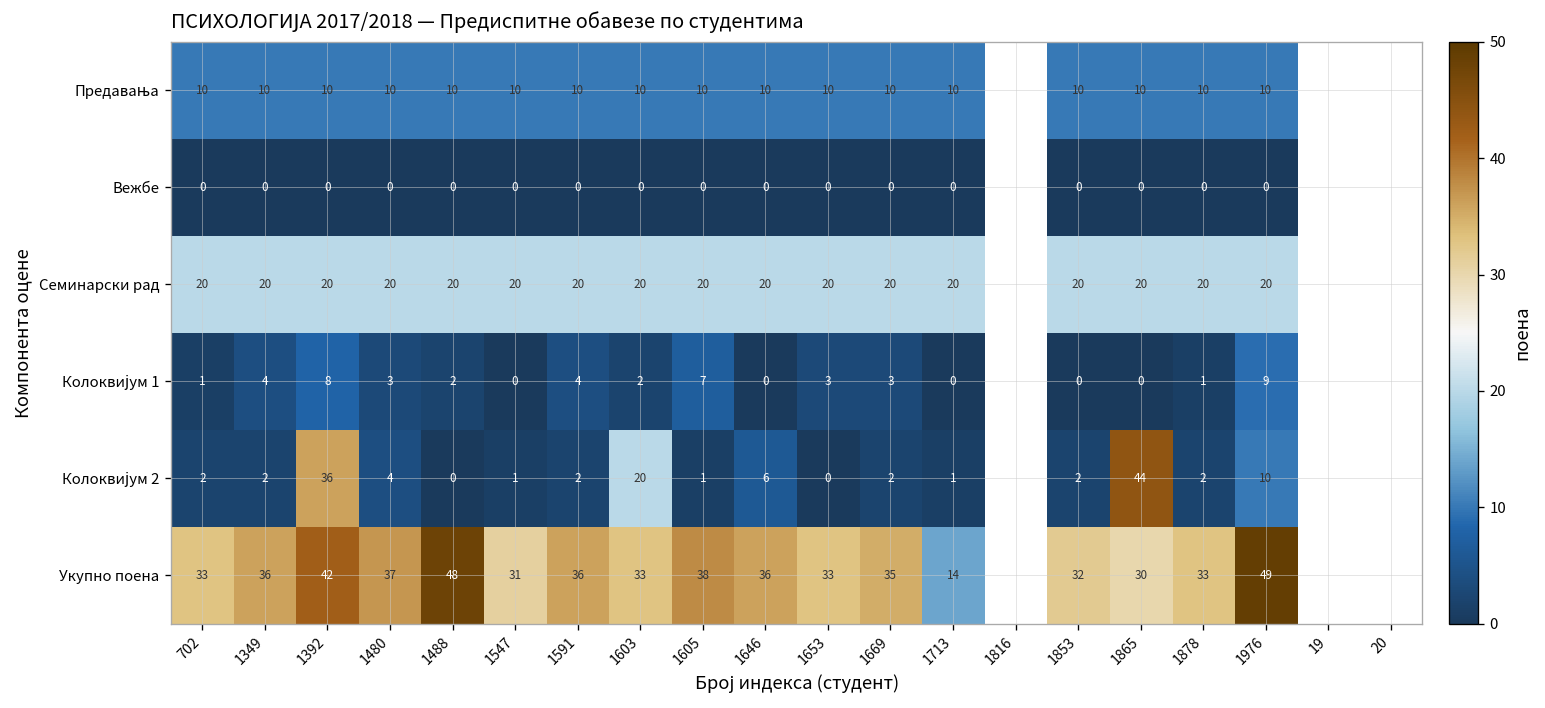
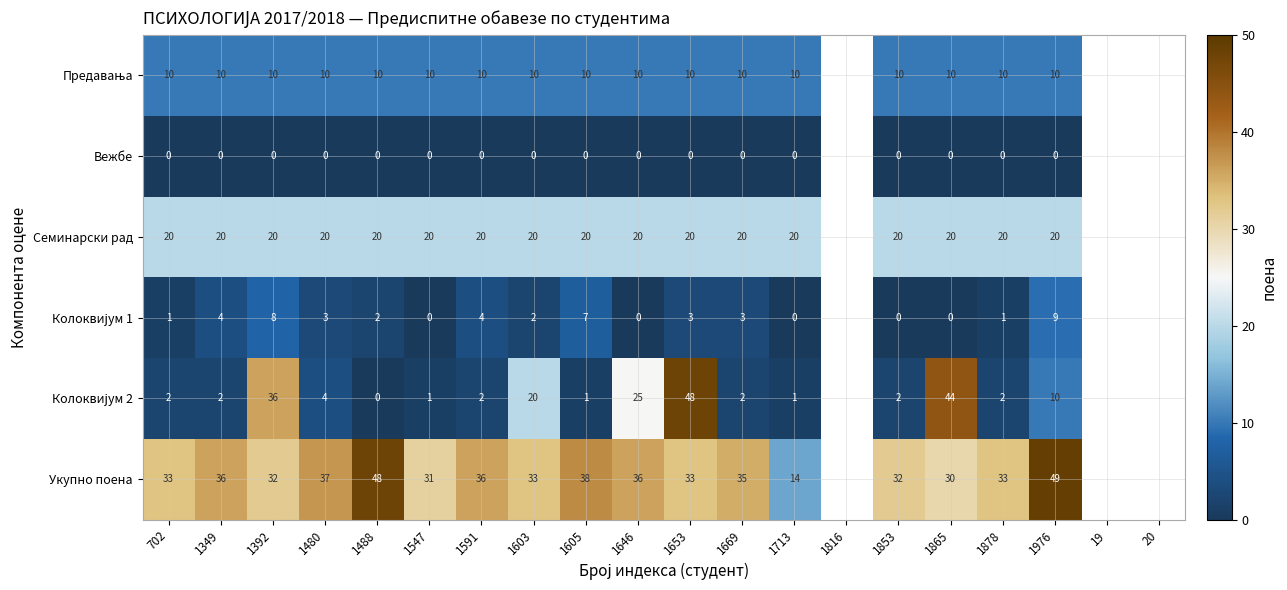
  {
    "Предавања": {
      "702": 10,
      "1349": 10,
      "1392": 10,
      "1480": 10,
      "1488": 10,
      "1547": 10,
      "1591": 10,
      "1603": 10,
      "1605": 10,
      "1646": 10,
      "1653": 10,
      "1669": 10,
      "1713": 10,
      "1853": 10,
      "1865": 10,
      "1878": 10,
      "1976": 10
    },
    "Вежбе": {
      "702": 0,
      "1349": 0,
      "1392": 0,
      "1480": 0,
      "1488": 0,
      "1547": 0,
      "1591": 0,
      "1603": 0,
      "1605": 0,
      "1646": 0,
      "1653": 0,
      "1669": 0,
      "1713": 0,
      "1853": 0,
      "1865": 0,
      "1878": 0,
      "1976": 0
    },
    "Семинарски рад": {
      "702": 20,
      "1349": 20,
      "1392": 20,
      "1480": 20,
      "1488": 20,
      "1547": 20,
      "1591": 20,
      "1603": 20,
      "1605": 20,
      "1646": 20,
      "1653": 20,
      "1669": 20,
      "1713": 20,
      "1853": 20,
      "1865": 20,
      "1878": 20,
      "1976": 20
    },
    "Колоквијум 1": {
      "702": 1,
      "1349": 4,
      "1392": 8,
      "1480": 3,
      "1488": 2,
      "1547": 0,
      "1591": 4,
      "1603": 2,
      "1605": 7,
      "1646": 0,
      "1653": 3,
      "1669": 3,
      "1713": 0,
      "1853": 0,
      "1865": 0,
      "1878": 1,
      "1976": 9
    },
    "Колоквијум 2": {
      "702": 2,
      "1349": 2,
      "1392": 36,
      "1480": 4,
      "1488": 0,
      "1547": 1,
      "1591": 2,
      "1603": 20,
      "1605": 1,
-     "1646": 6,
-     "1653": 0,
+     "1646": 25,
+     "1653": 48,
      "1669": 2,
      "1713": 1,
      "1853": 2,
      "1865": 44,
      "1878": 2,
      "1976": 10
    },
    "Укупно поена": {
      "702": 33,
      "1349": 36,
-     "1392": 42,
+     "1392": 32,
      "1480": 37,
      "1488": 48,
      "1547": 31,
      "1591": 36,
      "1603": 33,
      "1605": 38,
      "1646": 36,
      "1653": 33,
      "1669": 35,
      "1713": 14,
      "1853": 32,
      "1865": 30,
      "1878": 33,
      "1976": 49
    }
  }
